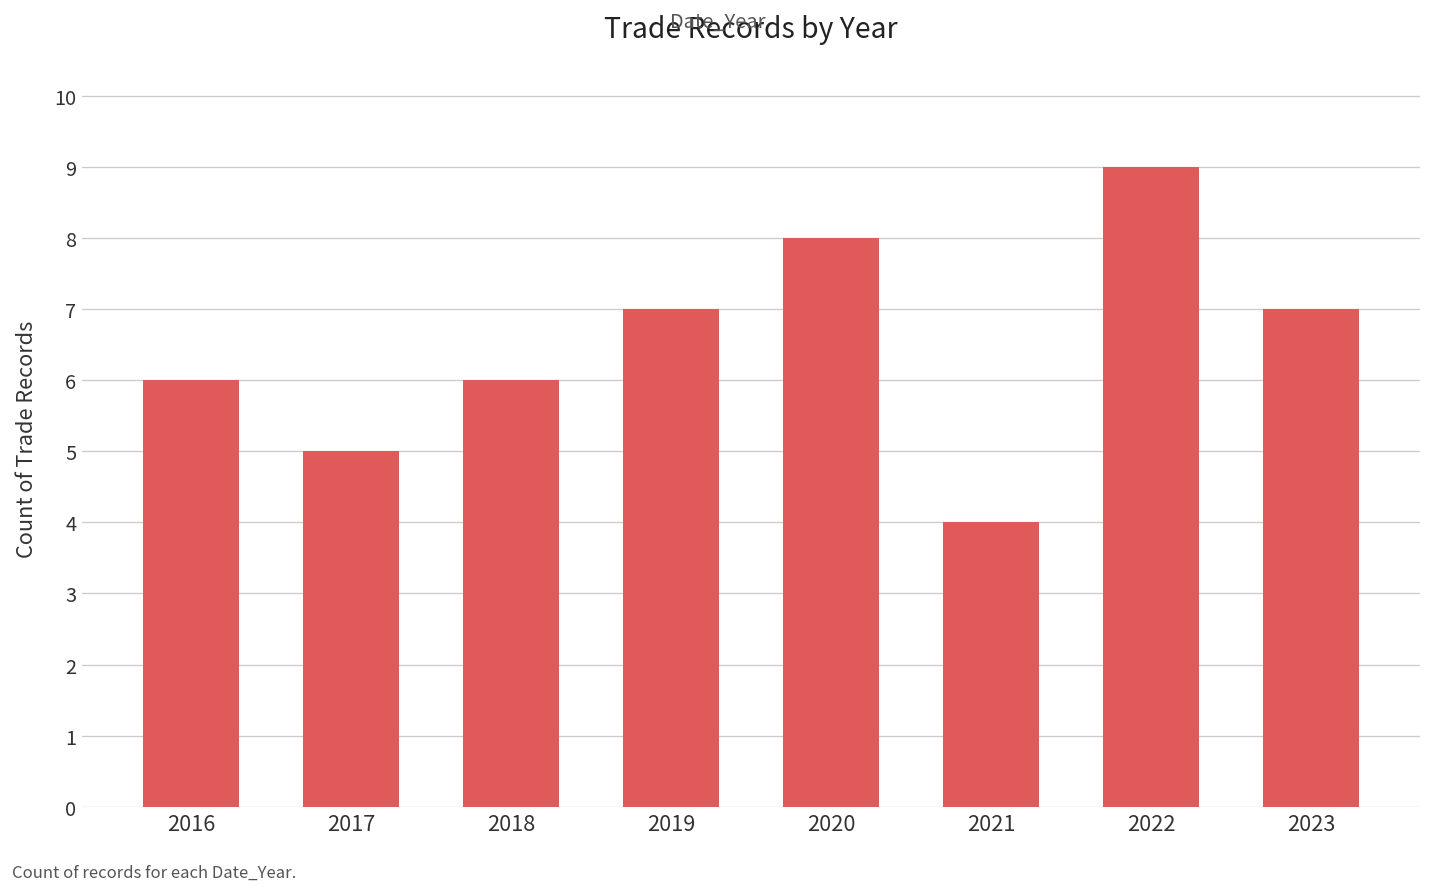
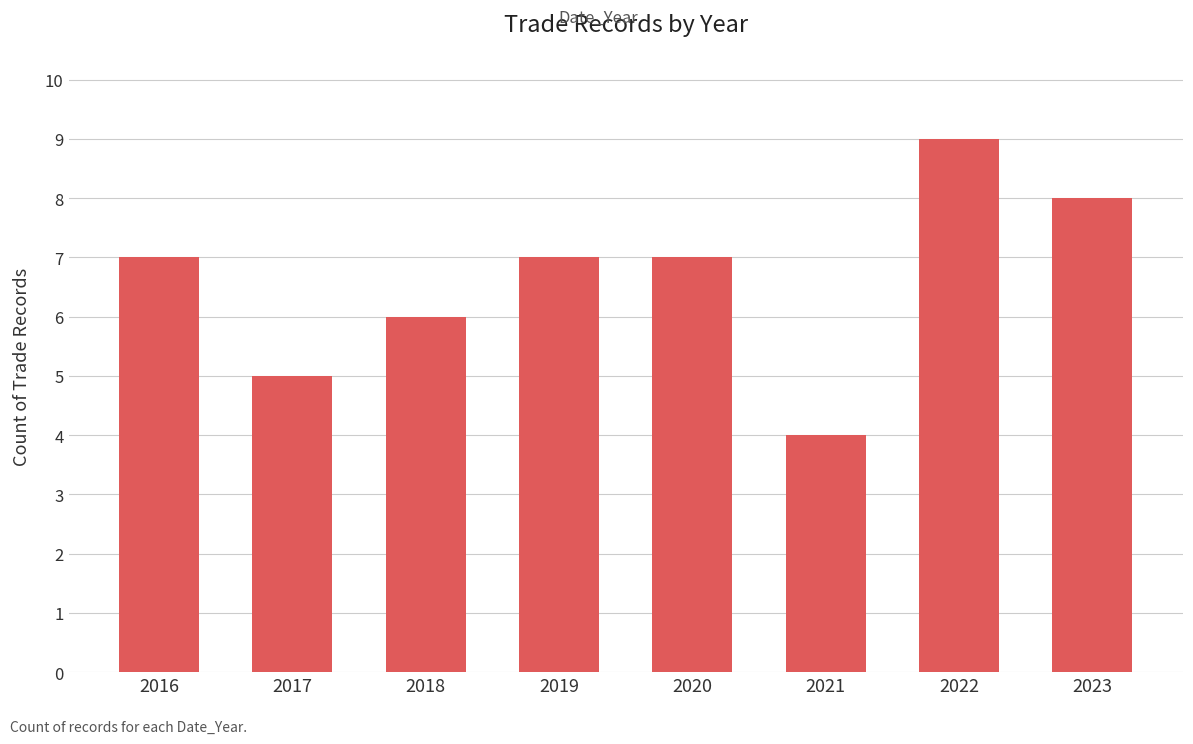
  {
-   "2016": 6,
+   "2016": 7,
    "2017": 5,
    "2018": 6,
    "2019": 7,
-   "2020": 8,
+   "2020": 7,
    "2021": 4,
    "2022": 9,
-   "2023": 7
+   "2023": 8
  }
